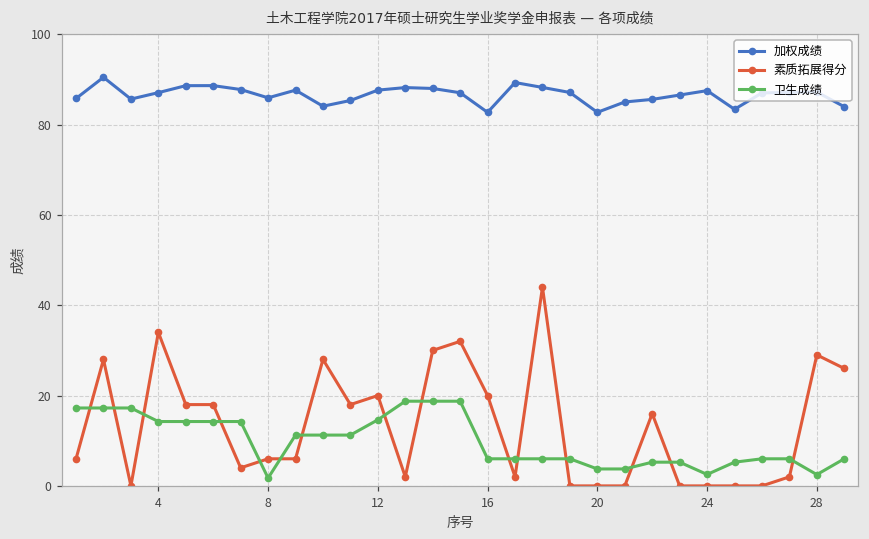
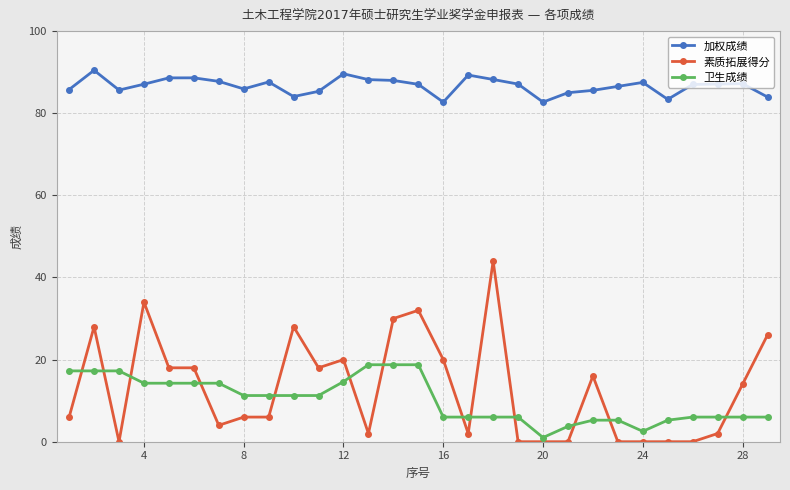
  {
    "加权成绩": {
      "4": 87,
      "8": 86,
-     "12": 88,
+     "12": 90,
      "16": 83,
      "20": 83,
      "24": 88
    },
    "素质拓展得分": {
      "4": 34,
      "8": 6,
      "12": 20,
      "16": 20,
      "20": 0,
      "24": 0,
-     "28": 29
+     "28": 14
    },
    "卫生成绩": {
      "4": 14,
-     "8": 2,
+     "8": 11,
      "12": 15,
      "16": 6,
-     "20": 4,
+     "20": 1,
      "24": 3,
-     "28": 3
+     "28": 6
    }
  }
